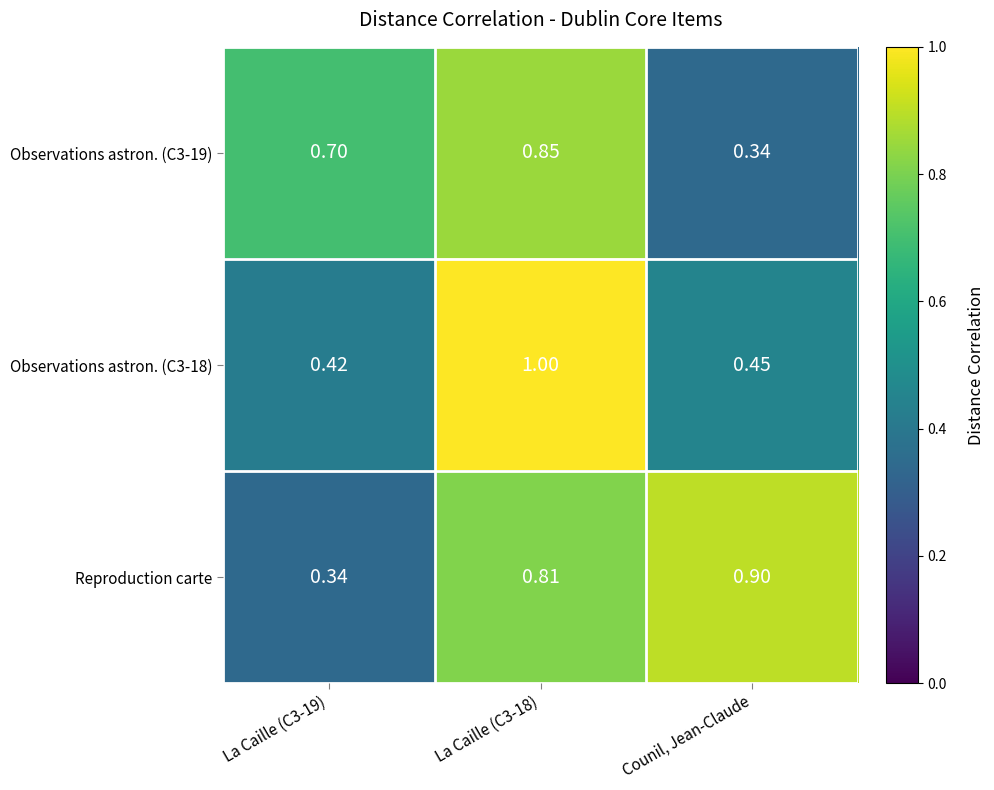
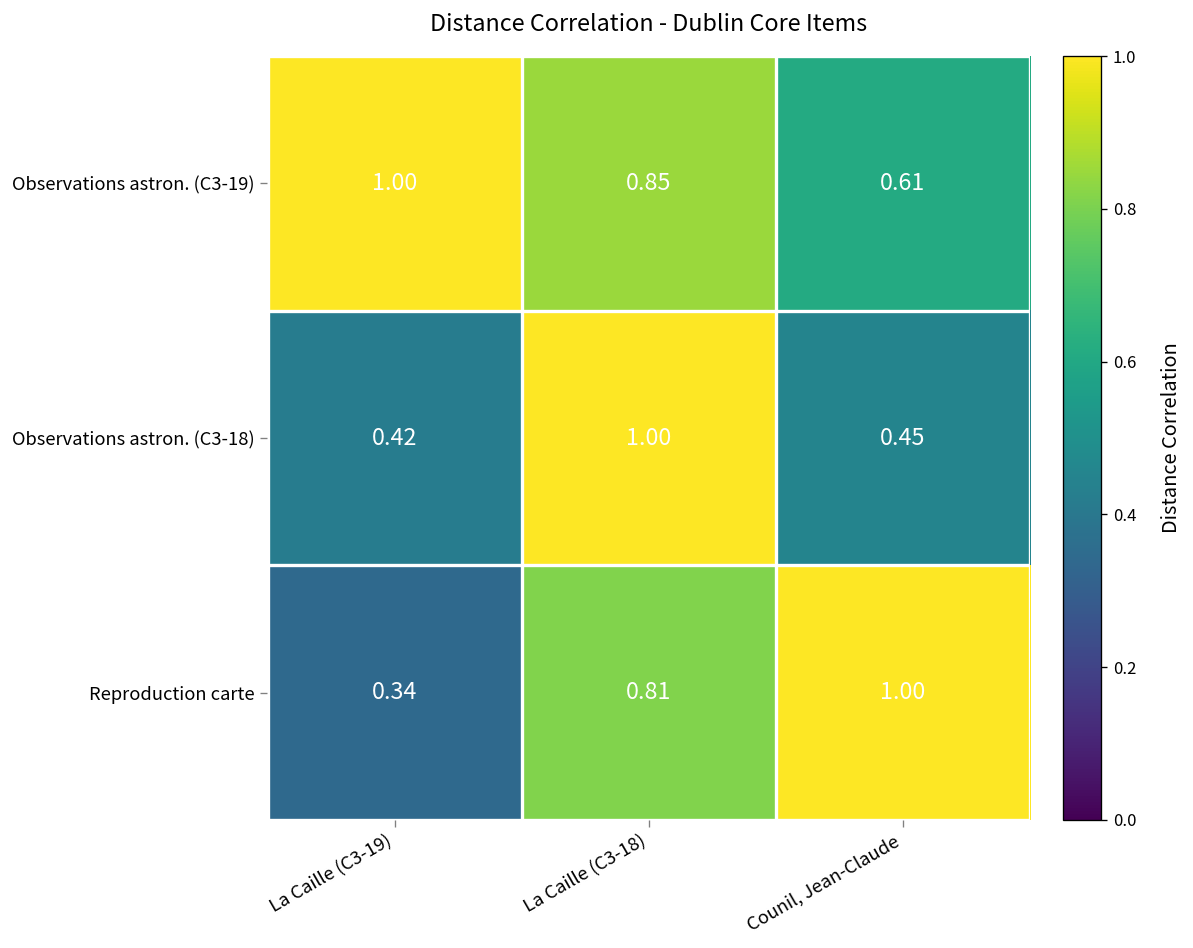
  {
    "Observations astron. (C3-19)": {
-     "La Caille (C3-19)": 0.70,
+     "La Caille (C3-19)": 1.00,
      "La Caille (C3-18)": 0.85,
-     "Counil, Jean-Claude": 0.34
+     "Counil, Jean-Claude": 0.61
    },
    "Observations astron. (C3-18)": {
      "La Caille (C3-19)": 0.42,
      "La Caille (C3-18)": 1.00,
      "Counil, Jean-Claude": 0.45
    },
    "Reproduction carte": {
      "La Caille (C3-19)": 0.34,
      "La Caille (C3-18)": 0.81,
-     "Counil, Jean-Claude": 0.90
+     "Counil, Jean-Claude": 1.00
    }
  }
